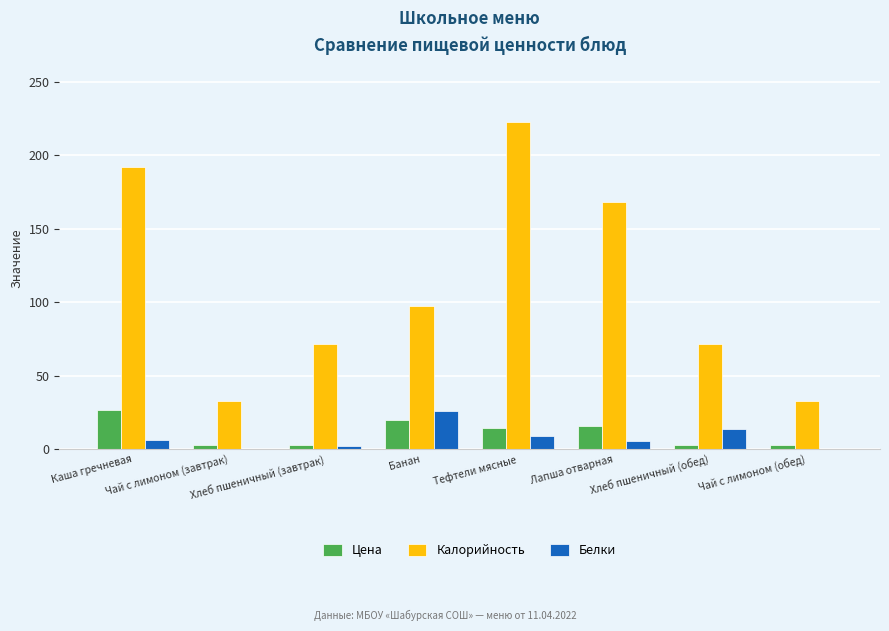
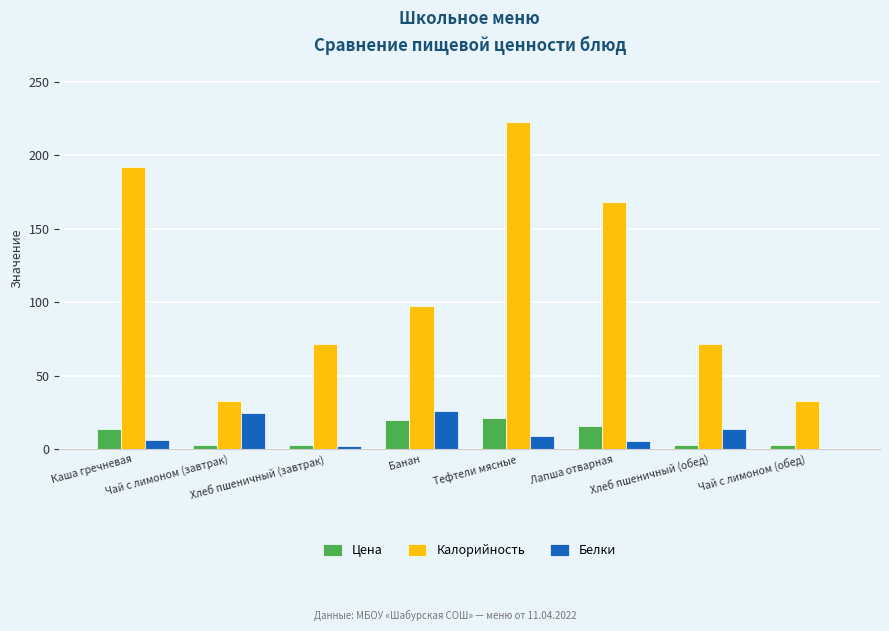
  {
    "Цена": {
-     "Каша гречневая": 26,
+     "Каша гречневая": 13,
      "Чай с лимоном (завтрак)": 3,
      "Хлеб пшеничный (завтрак)": 2,
      "Банан": 20,
-     "Тефтели мясные": 15,
+     "Тефтели мясные": 21,
      "Лапша отварная": 16,
      "Хлеб пшеничный (обед)": 2,
      "Чай с лимоном (обед)": 3
    },
    "Калорийность": {
      "Каша гречневая": 192,
      "Чай с лимоном (завтрак)": 32,
      "Хлеб пшеничный (завтрак)": 71,
      "Банан": 98,
      "Тефтели мясные": 223,
      "Лапша отварная": 168,
      "Хлеб пшеничный (обед)": 71,
      "Чай с лимоном (обед)": 32
    },
    "Белки": {
      "Каша гречневая": 6,
-     "Чай с лимоном (завтрак)": 0,
+     "Чай с лимоном (завтрак)": 24,
      "Хлеб пшеничный (завтрак)": 2,
      "Банан": 26,
      "Тефтели мясные": 9,
      "Лапша отварная": 6,
      "Хлеб пшеничный (обед)": 13,
      "Чай с лимоном (обед)": 0
    }
  }
